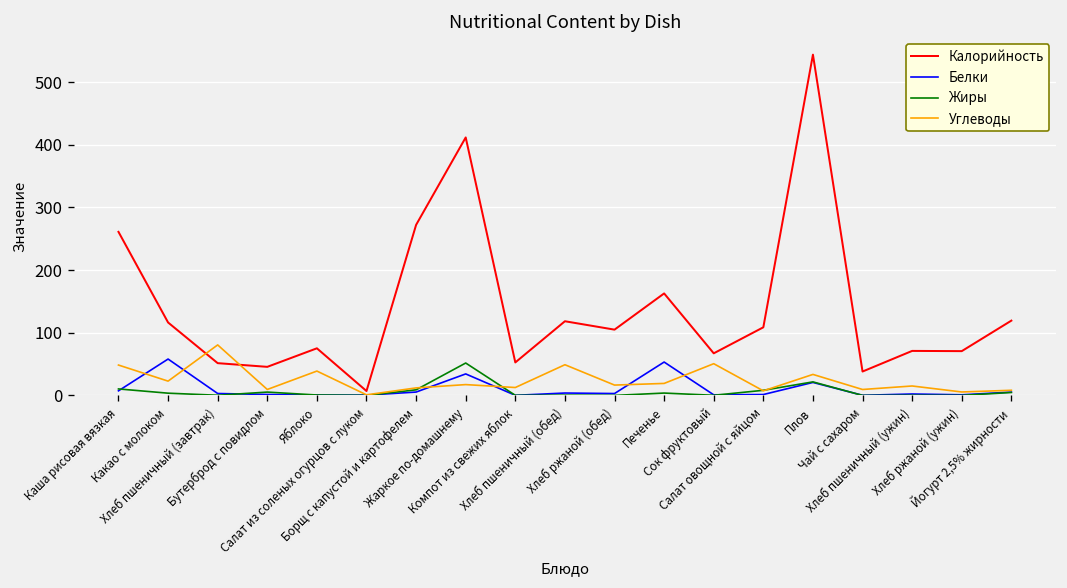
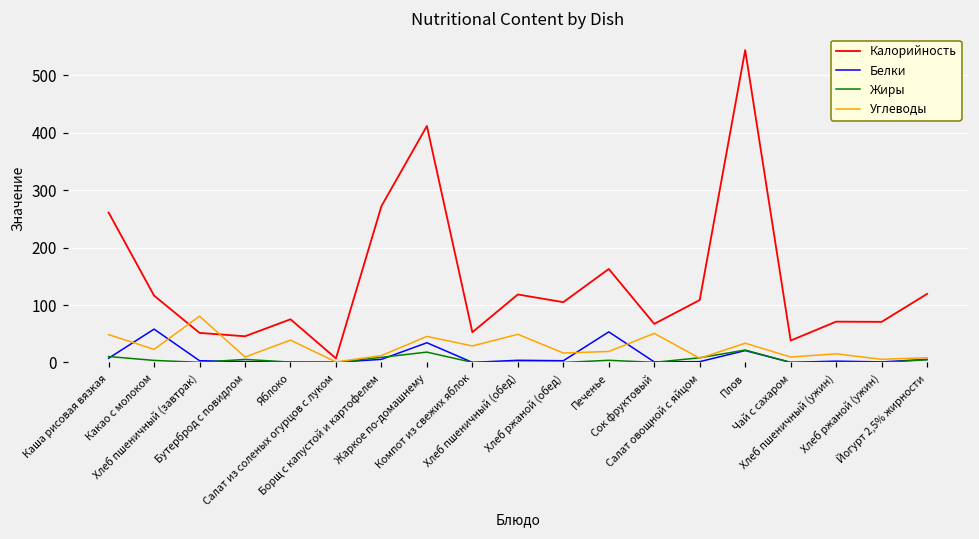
  {
    "Калорийность": {
      "Каша рисовая вязкая": 260,
      "Какао с молоком": 120,
      "Хлеб пшеничный (завтрак)": 50,
      "Бутерброд с повидлом": 50,
      "Яблоко": 80,
      "Салат из соленых огурцов с луком": 10,
      "Борщ с капустой и картофелем": 270,
      "Жаркое по-домашнему": 410,
      "Компот из свежих яблок": 50,
      "Хлеб пшеничный (обед)": 120,
      "Хлеб ржаной (обед)": 110,
      "Печенье": 160,
      "Сок фруктовый": 70,
      "Салат овощной с яйцом": 110,
      "Плов": 540,
      "Чай с сахаром": 40,
      "Хлеб пшеничный (ужин)": 70,
      "Хлеб ржаной (ужин)": 70,
      "Йогурт 2,5% жирности": 120
    },
    "Белки": {
      "Какао с молоком": 60,
      "Жаркое по-домашнему": 30,
      "Печенье": 50,
      "Салат овощной с яйцом": 0
    },
    "Жиры": {
      "Какао с молоком": 0,
-     "Жаркое по-домашнему": 50,
+     "Жаркое по-домашнему": 20,
      "Печенье": 0
    },
    "Углеводы": {
      "Каша рисовая вязкая": 50,
      "Какао с молоком": 20,
      "Хлеб пшеничный (завтрак)": 80,
      "Яблоко": 40,
-     "Жаркое по-домашнему": 20,
-     "Компот из свежих яблок": 10,
+     "Жаркое по-домашнему": 50,
+     "Компот из свежих яблок": 30,
      "Хлеб пшеничный (обед)": 50,
      "Хлеб ржаной (обед)": 20,
      "Печенье": 20,
      "Сок фруктовый": 50,
      "Плов": 30,
      "Чай с сахаром": 10,
      "Хлеб пшеничный (ужин)": 20
    }
  }
